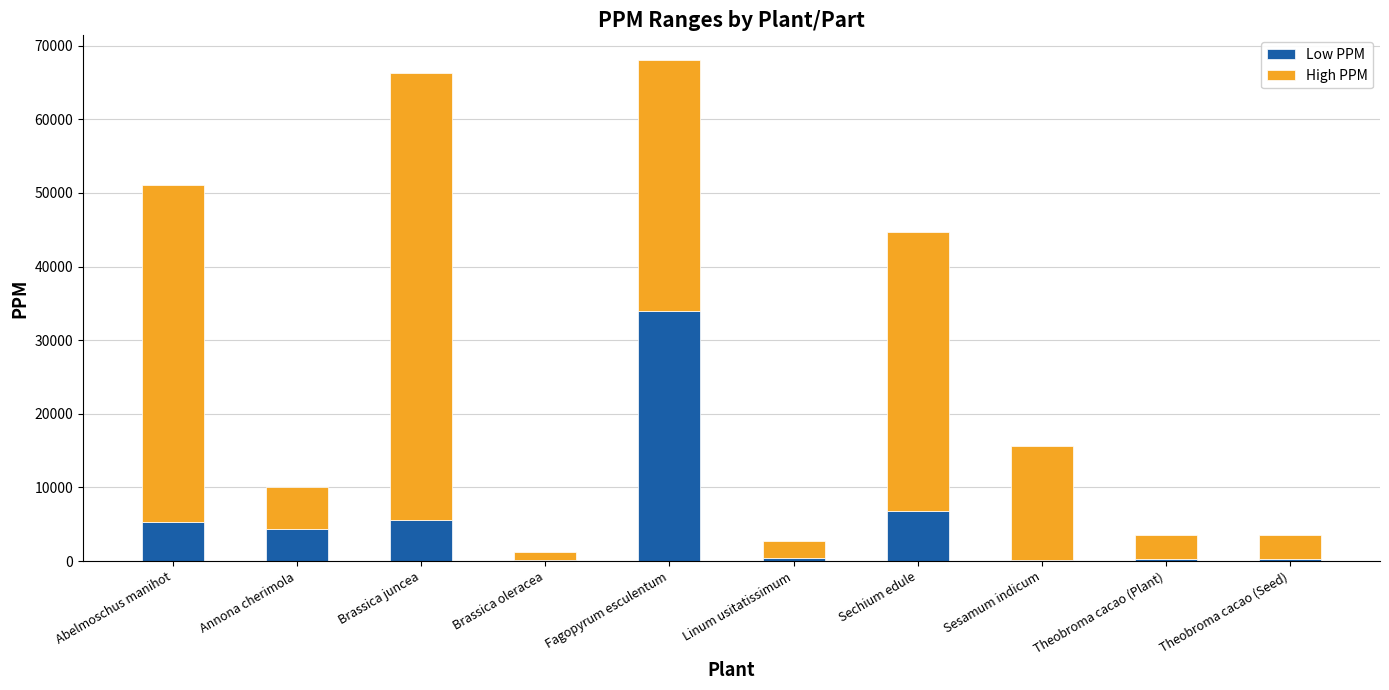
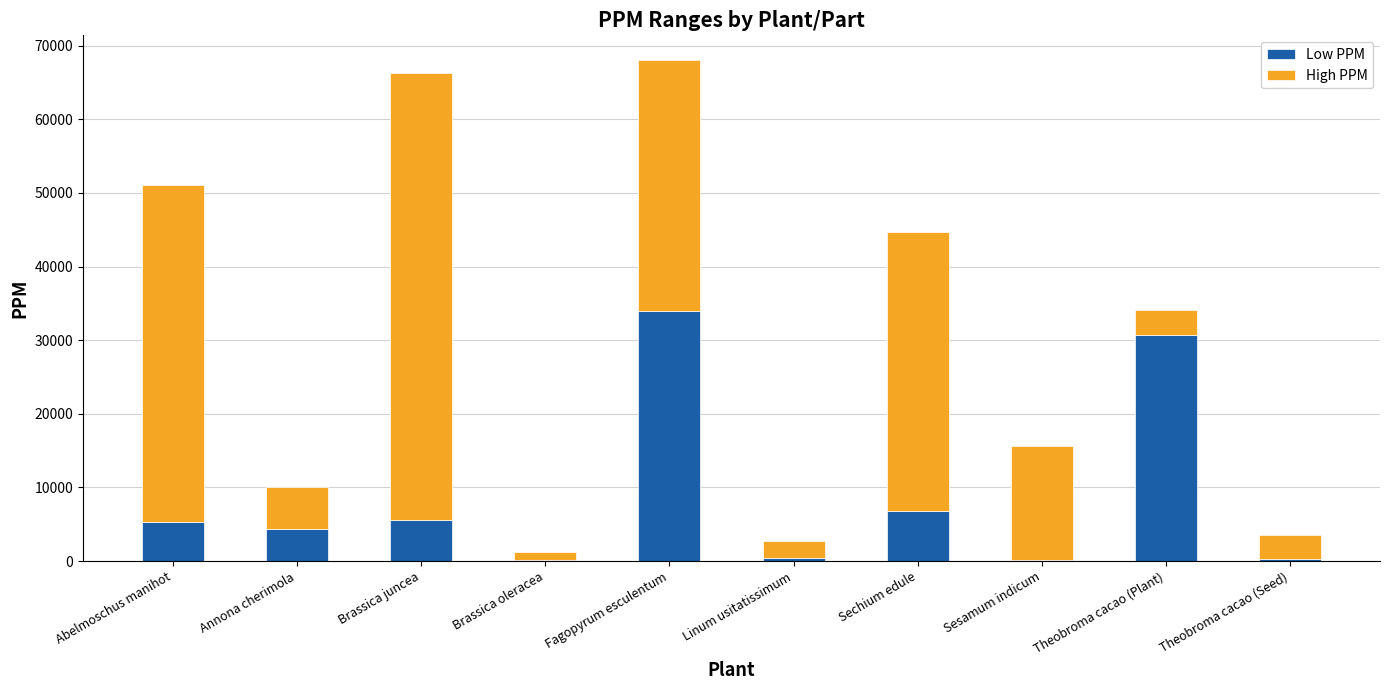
  {
    "Low PPM": {
      "Abelmoschus manihot": 5000,
      "Annona cherimola": 4000,
      "Brassica juncea": 6000,
      "Fagopyrum esculentum": 34000,
      "Linum usitatissimum": 0,
      "Sechium edule": 7000,
-     "Theobroma cacao (Plant)": 0
+     "Theobroma cacao (Plant)": 31000
    },
    "High PPM": {
      "Abelmoschus manihot": 46000,
      "Annona cherimola": 6000,
      "Brassica juncea": 61000,
      "Brassica oleracea": 1000,
      "Fagopyrum esculentum": 34000,
      "Linum usitatissimum": 2000,
      "Sechium edule": 38000,
      "Sesamum indicum": 16000,
      "Theobroma cacao (Plant)": 3000,
      "Theobroma cacao (Seed)": 3000
    }
  }
